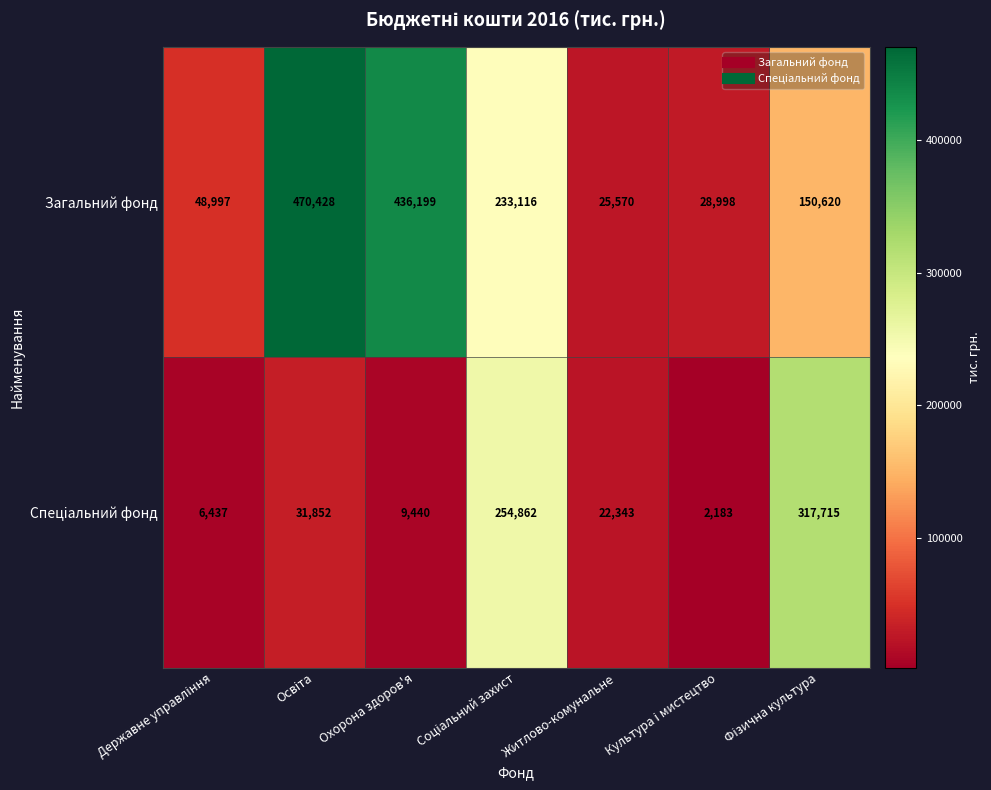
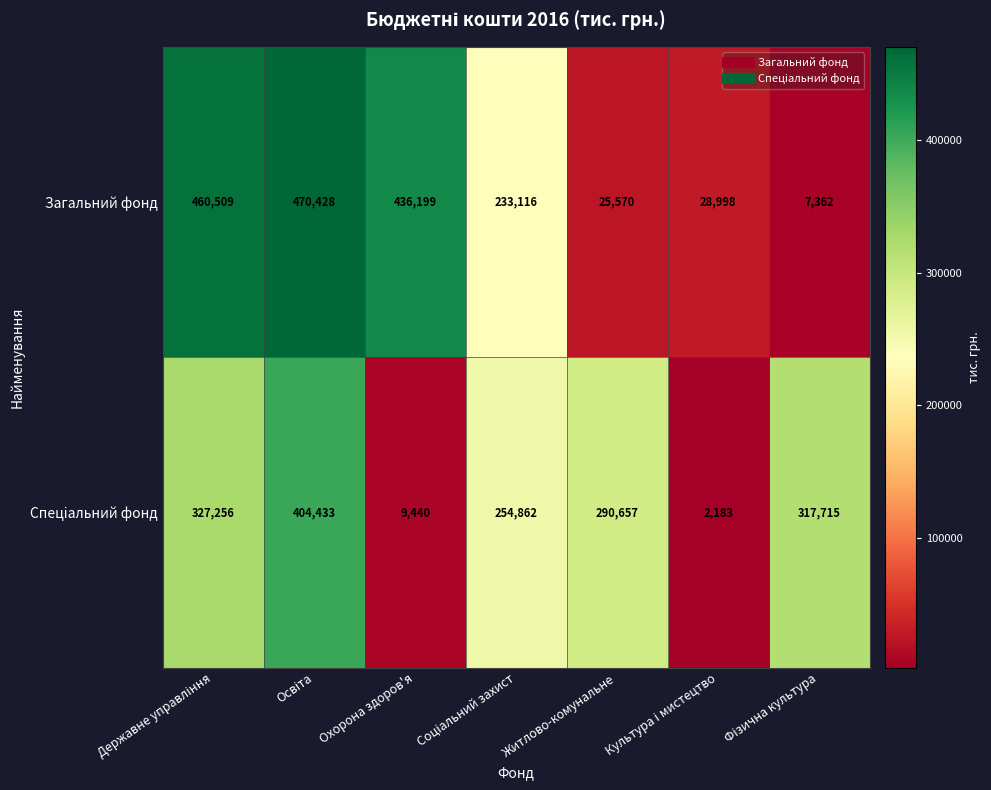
  {
    "Загальний фонд": {
-     "Державне управління": "48,997",
+     "Державне управління": "460,509",
      "Освіта": "470,428",
      "Охорона здоров'я": "436,199",
      "Соціальний захист": "233,116",
      "Житлово-комунальне": "25,570",
      "Культура і мистецтво": "28,998",
-     "Фізична культура": "150,620"
+     "Фізична культура": "7,362"
    },
    "Спеціальний фонд": {
-     "Державне управління": "6,437",
-     "Освіта": "31,852",
+     "Державне управління": "327,256",
+     "Освіта": "404,433",
      "Охорона здоров'я": "9,440",
      "Соціальний захист": "254,862",
-     "Житлово-комунальне": "22,343",
+     "Житлово-комунальне": "290,657",
      "Культура і мистецтво": "2,183",
      "Фізична культура": "317,715"
    }
  }
